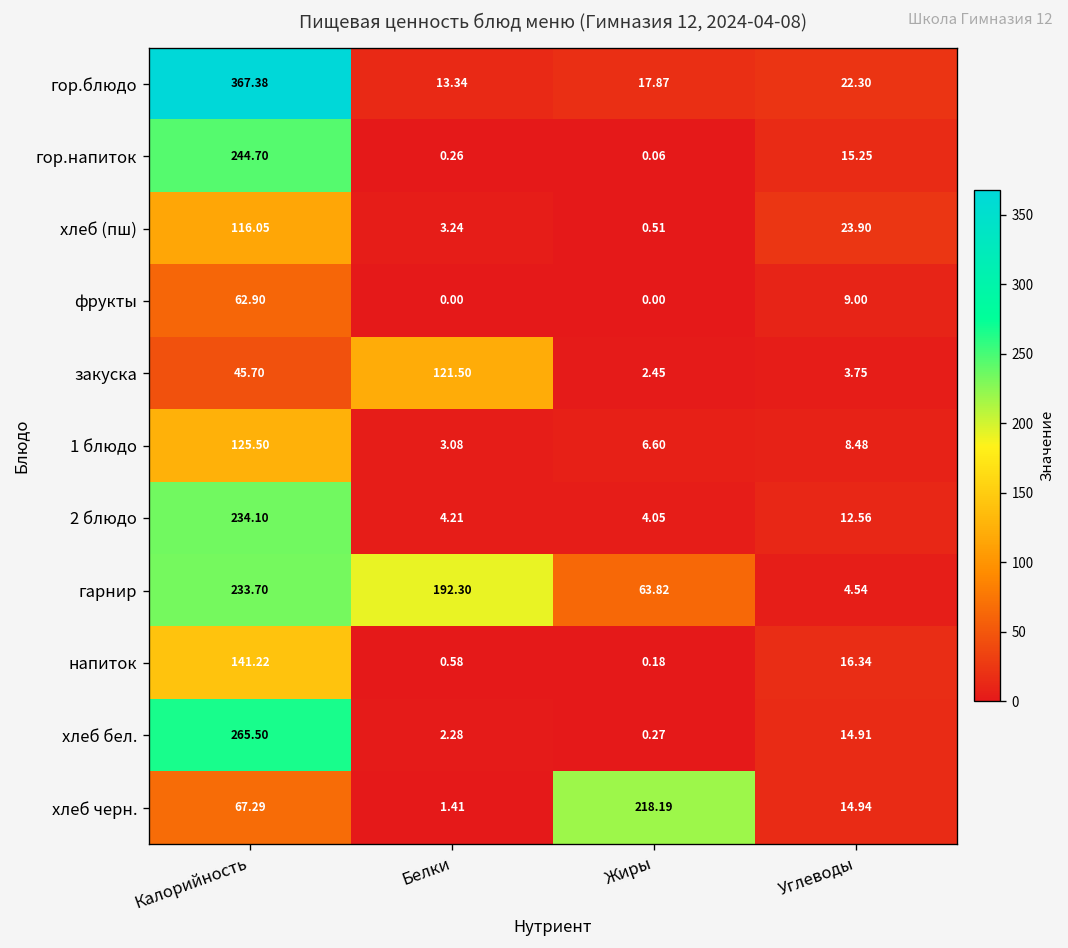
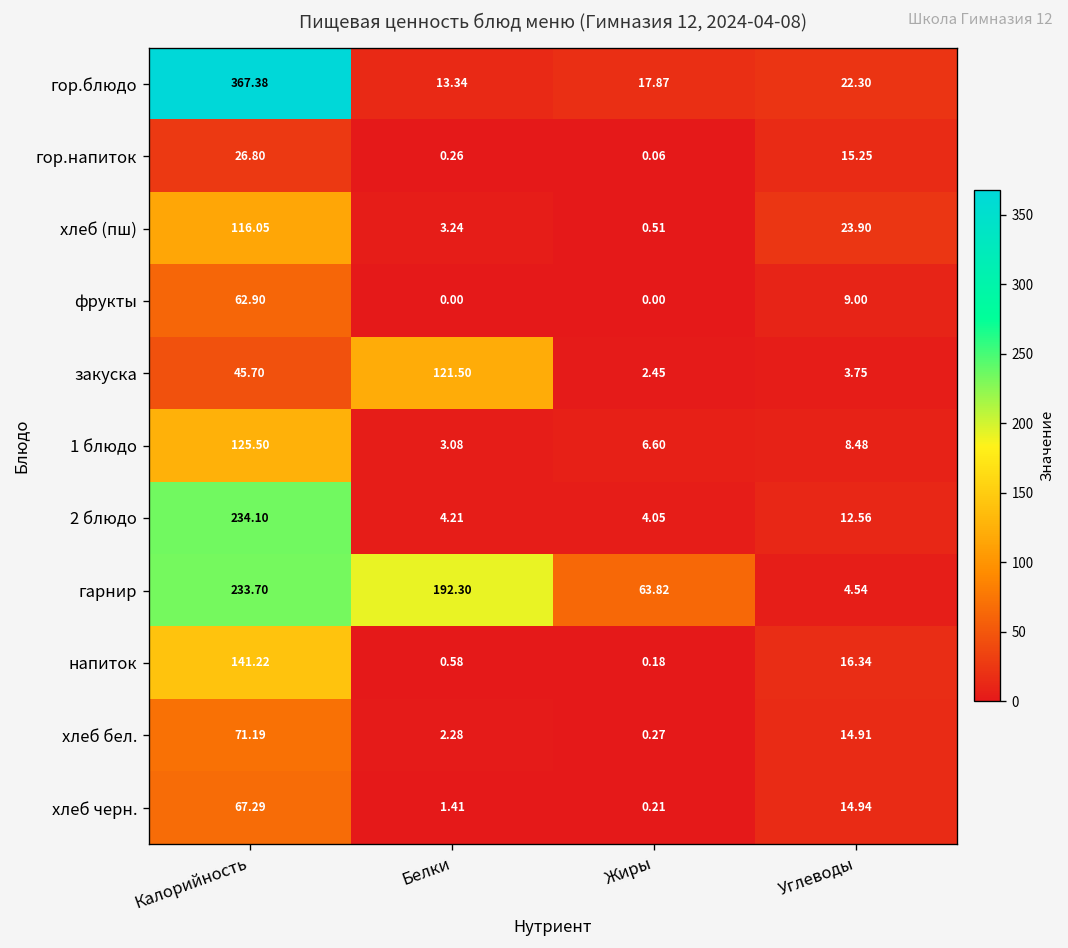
  {
    "гор.блюдо": {
      "Калорийность": 367.38,
      "Белки": 13.34,
      "Жиры": 17.87,
      "Углеводы": 22.30
    },
    "гор.напиток": {
-     "Калорийность": 244.70,
+     "Калорийность": 26.80,
      "Белки": 0.26,
      "Жиры": 0.06,
      "Углеводы": 15.25
    },
    "хлеб (пш)": {
      "Калорийность": 116.05,
      "Белки": 3.24,
      "Жиры": 0.51,
      "Углеводы": 23.90
    },
    "фрукты": {
      "Калорийность": 62.90,
      "Белки": 0.00,
      "Жиры": 0.00,
      "Углеводы": 9.00
    },
    "закуска": {
      "Калорийность": 45.70,
      "Белки": 121.50,
      "Жиры": 2.45,
      "Углеводы": 3.75
    },
    "1 блюдо": {
      "Калорийность": 125.50,
      "Белки": 3.08,
      "Жиры": 6.60,
      "Углеводы": 8.48
    },
    "2 блюдо": {
      "Калорийность": 234.10,
      "Белки": 4.21,
      "Жиры": 4.05,
      "Углеводы": 12.56
    },
    "гарнир": {
      "Калорийность": 233.70,
      "Белки": 192.30,
      "Жиры": 63.82,
      "Углеводы": 4.54
    },
    "напиток": {
      "Калорийность": 141.22,
      "Белки": 0.58,
      "Жиры": 0.18,
      "Углеводы": 16.34
    },
    "хлеб бел.": {
-     "Калорийность": 265.50,
+     "Калорийность": 71.19,
      "Белки": 2.28,
      "Жиры": 0.27,
      "Углеводы": 14.91
    },
    "хлеб черн.": {
      "Калорийность": 67.29,
      "Белки": 1.41,
-     "Жиры": 218.19,
+     "Жиры": 0.21,
      "Углеводы": 14.94
    }
  }
